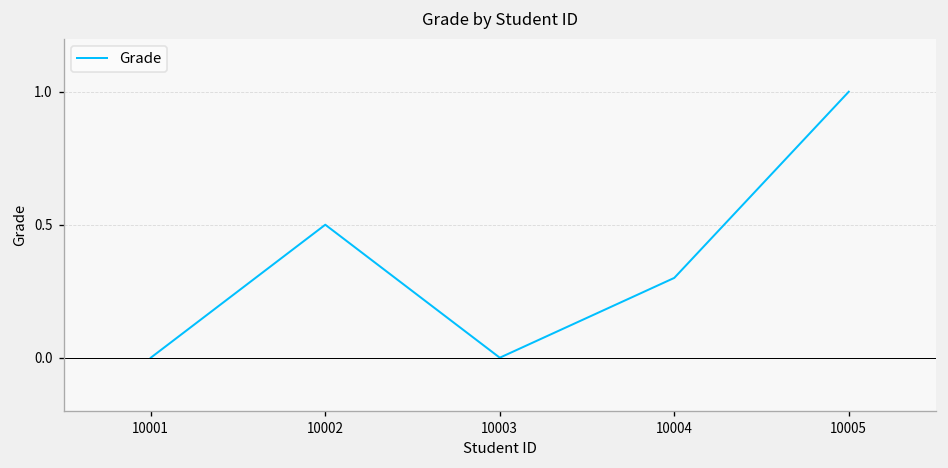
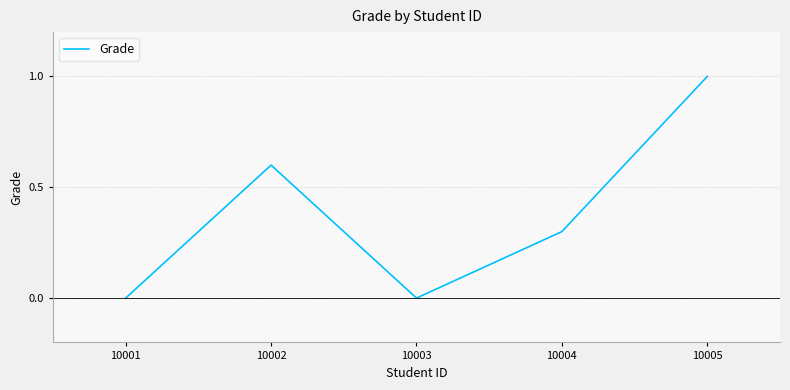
  {
    "10001": 0.0,
-   "10002": 0.5,
+   "10002": 0.6,
    "10003": 0.0,
    "10004": 0.3,
    "10005": 1.0
  }
